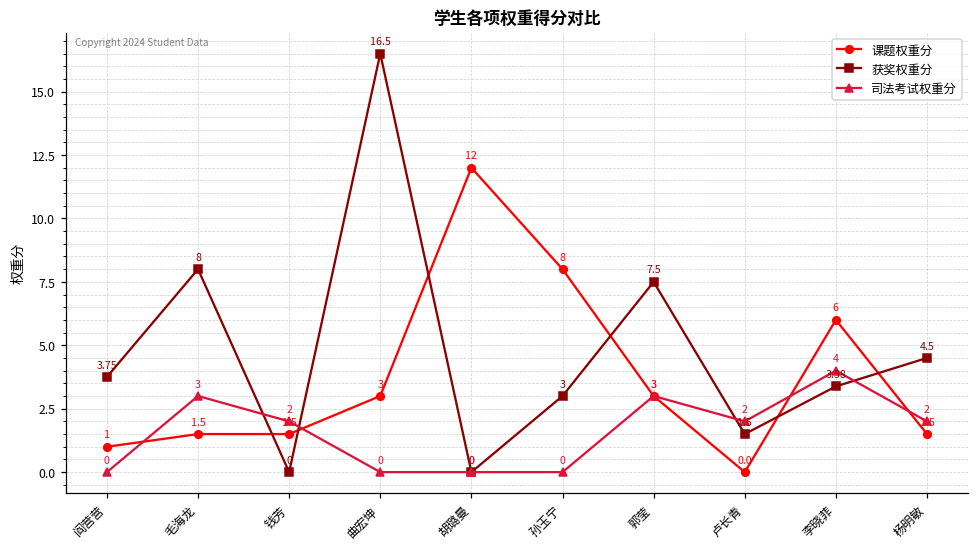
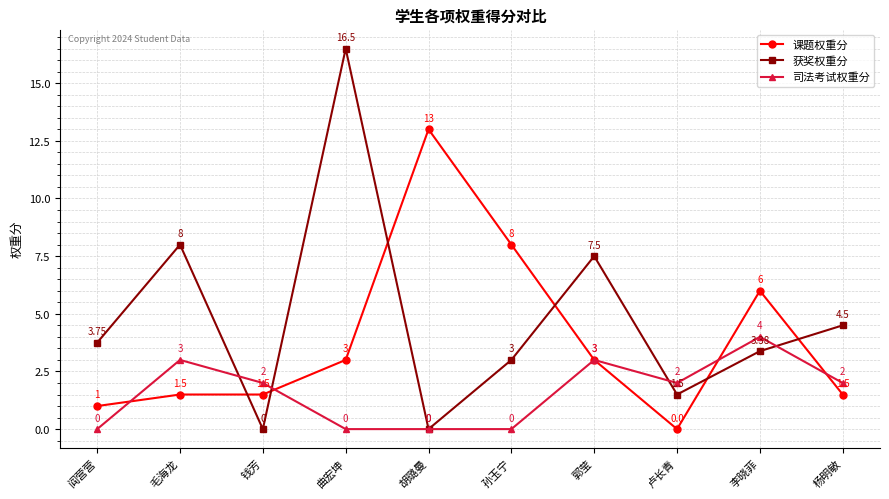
  {
    "课题权重分": {
      "阎营营": 1,
      "毛海龙": 1.5,
      "曲宏坤": 3,
-     "胡璐曼": 12,
+     "胡璐曼": 13,
      "孙玉宁": 8,
      "卢长青": 0.0,
      "李晓菲": 6
    },
    "获奖权重分": {
      "阎营营": 3.75,
      "毛海龙": 8,
      "钱芳": 0,
      "曲宏坤": 16.5,
      "孙玉宁": 3,
      "郭莹": 7.5,
      "杨明敏": 4.5
    },
    "司法考试权重分": {
      "阎营营": 0,
      "毛海龙": 3,
      "钱芳": 2,
      "曲宏坤": 0,
      "孙玉宁": 0,
      "卢长青": 2,
      "李晓菲": 4,
      "杨明敏": 2
    }
  }
